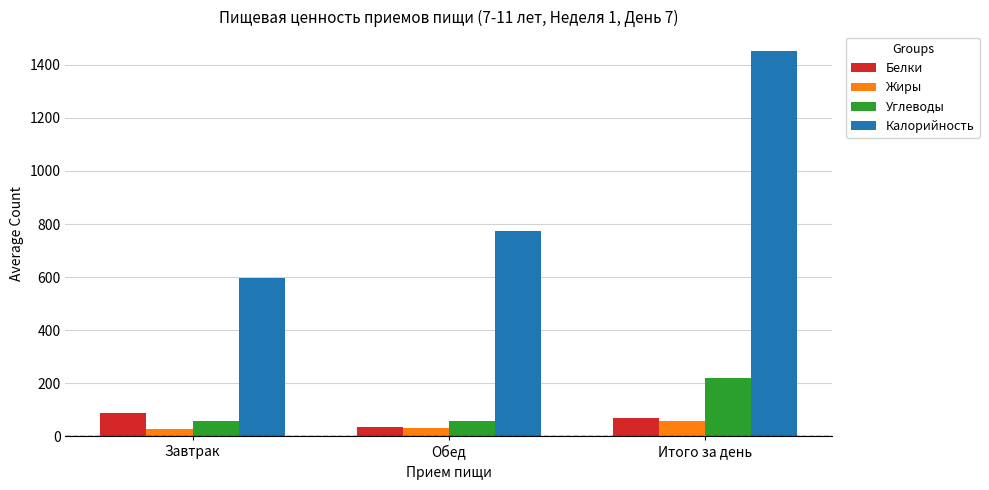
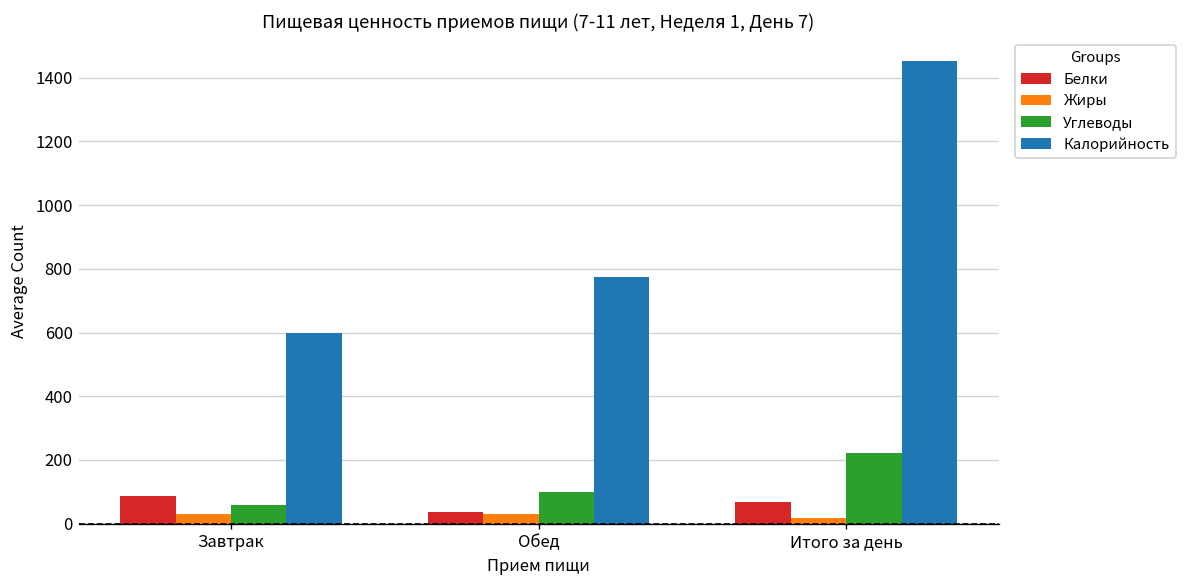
  {
    "Белки": {
      "Завтрак": 90,
      "Обед": 30,
      "Итого за день": 70
    },
    "Жиры": {
      "Завтрак": 30,
      "Обед": 30,
-     "Итого за день": 60
+     "Итого за день": 20
    },
    "Углеводы": {
      "Завтрак": 60,
-     "Обед": 60,
+     "Обед": 100,
      "Итого за день": 220
    },
    "Калорийность": {
      "Завтрак": 600,
      "Обед": 780,
      "Итого за день": 1450
    }
  }
